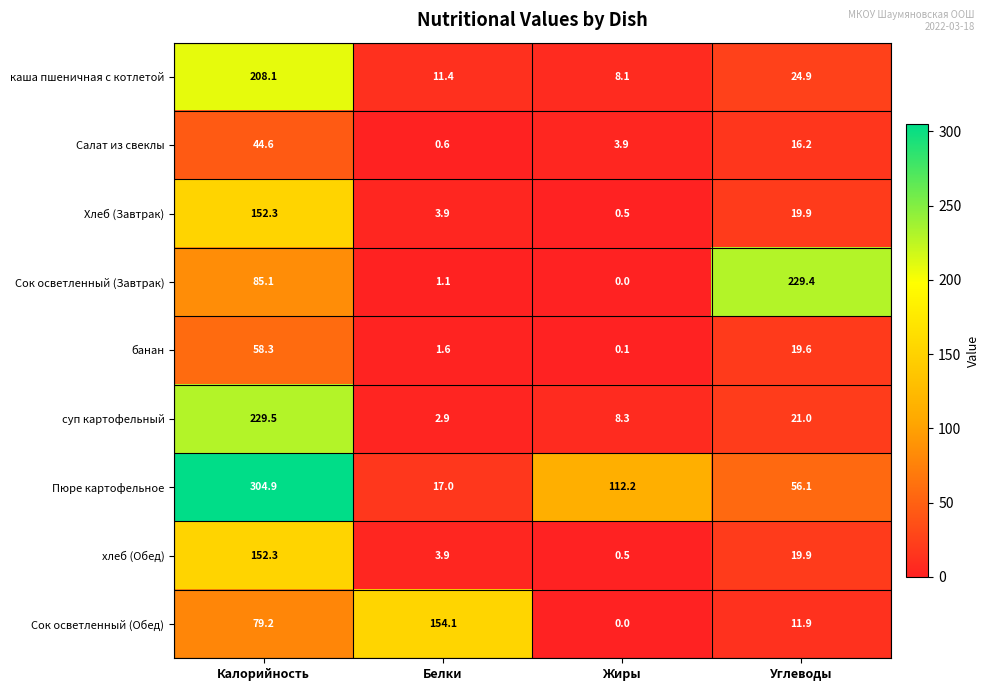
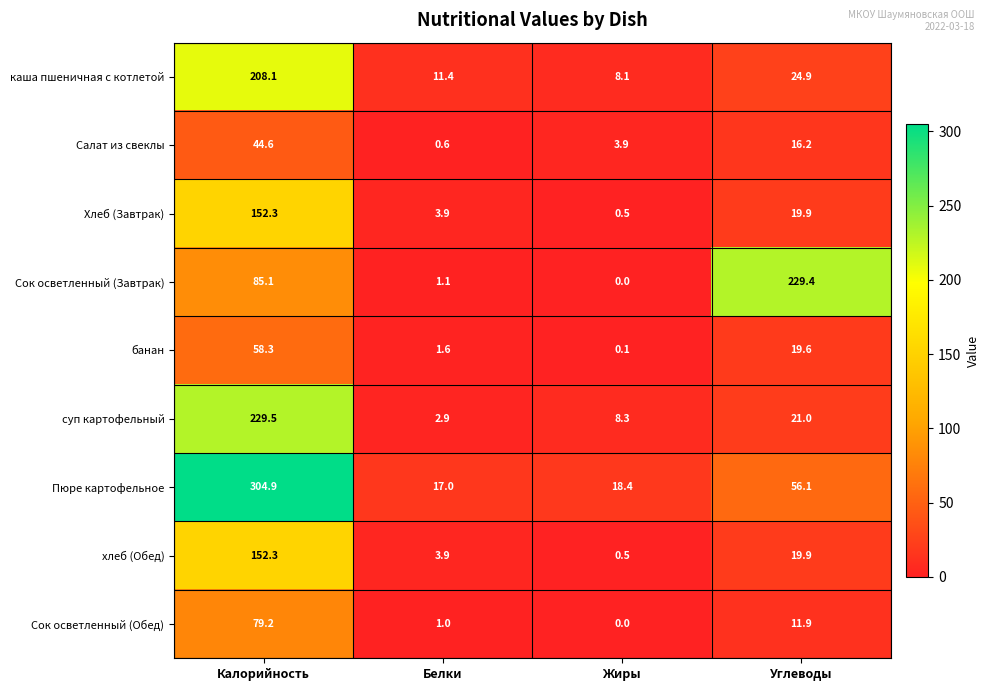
  {
    "каша пшеничная с котлетой": {
      "Калорийность": 208.1,
      "Белки": 11.4,
      "Жиры": 8.1,
      "Углеводы": 24.9
    },
    "Салат из свеклы": {
      "Калорийность": 44.6,
      "Белки": 0.6,
      "Жиры": 3.9,
      "Углеводы": 16.2
    },
    "Хлеб (Завтрак)": {
      "Калорийность": 152.3,
      "Белки": 3.9,
      "Жиры": 0.5,
      "Углеводы": 19.9
    },
    "Сок осветленный (Завтрак)": {
      "Калорийность": 85.1,
      "Белки": 1.1,
      "Жиры": 0.0,
      "Углеводы": 229.4
    },
    "банан": {
      "Калорийность": 58.3,
      "Белки": 1.6,
      "Жиры": 0.1,
      "Углеводы": 19.6
    },
    "суп картофельный": {
      "Калорийность": 229.5,
      "Белки": 2.9,
      "Жиры": 8.3,
      "Углеводы": 21.0
    },
    "Пюре картофельное": {
      "Калорийность": 304.9,
      "Белки": 17.0,
-     "Жиры": 112.2,
+     "Жиры": 18.4,
      "Углеводы": 56.1
    },
    "хлеб (Обед)": {
      "Калорийность": 152.3,
      "Белки": 3.9,
      "Жиры": 0.5,
      "Углеводы": 19.9
    },
    "Сок осветленный (Обед)": {
      "Калорийность": 79.2,
-     "Белки": 154.1,
+     "Белки": 1.0,
      "Жиры": 0.0,
      "Углеводы": 11.9
    }
  }
